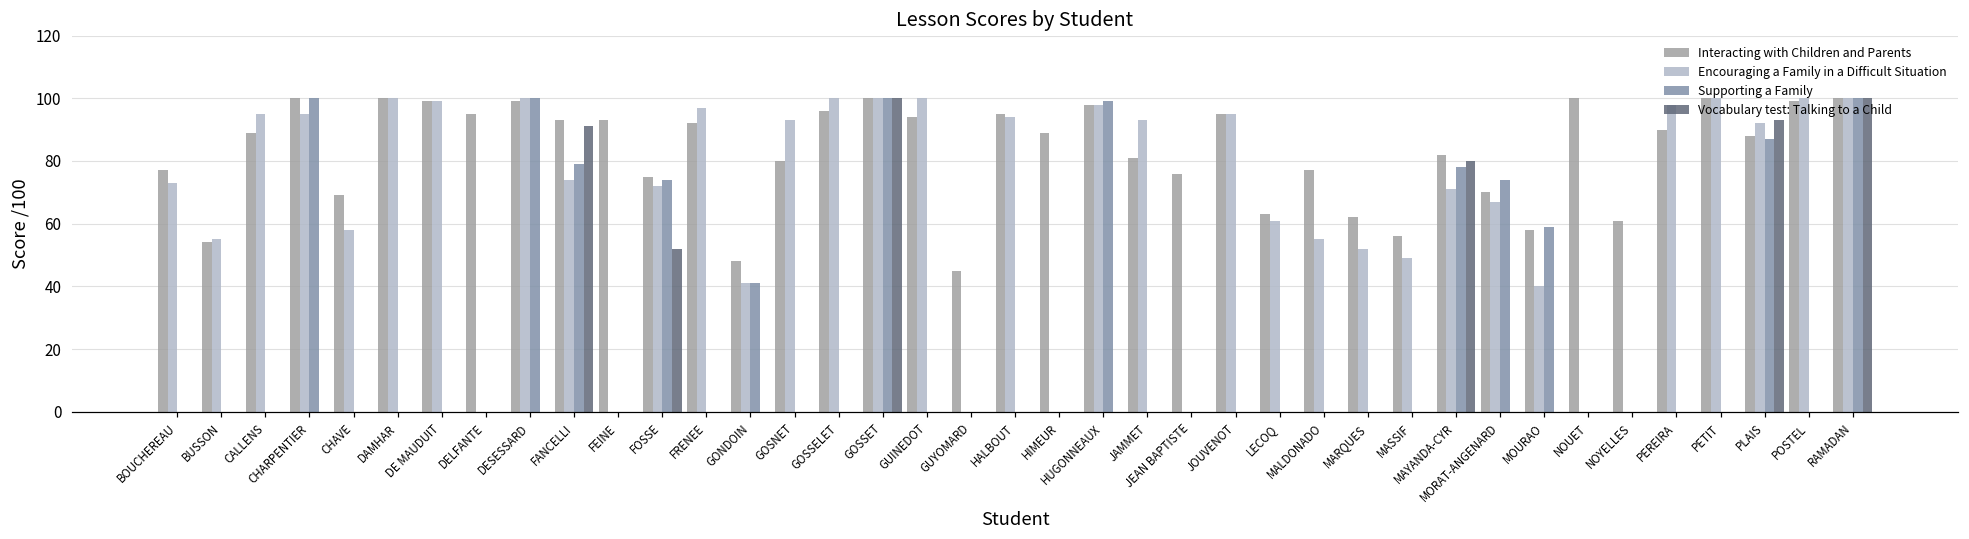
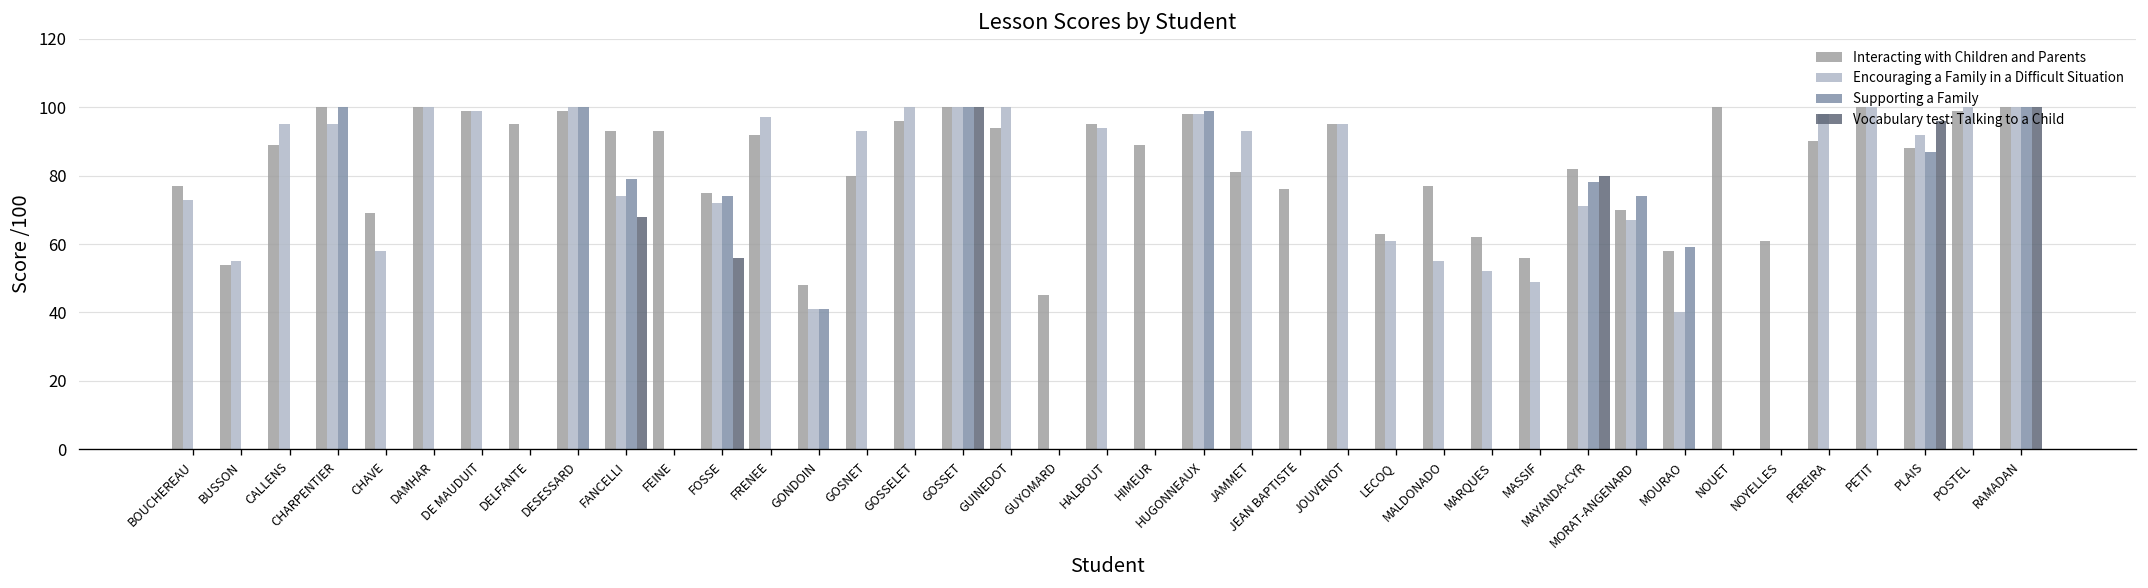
  {
    "Vocabulary test: Talking to a Child": {
      "BOUCHEREAU": 0,
      "BUSSON": 0,
      "CALLENS": 0,
      "CHARPENTIER": 0,
      "CHAVE": 0,
      "DAMHAR": 0,
      "DE MAUDUIT": 0,
      "DELFANTE": 0,
      "DESESSARD": 0,
-     "FANCELLI": 91,
+     "FANCELLI": 68,
      "FEINE": 0,
-     "FOSSE": 52,
+     "FOSSE": 56,
      "FRENEE": 0,
      "GONDOIN": 0,
      "GOSNET": 0,
      "GOSSELET": 0,
      "GOSSET": 100,
      "GUINEDOT": 0,
      "GUYOMARD": 0,
      "HALBOUT": 0,
      "HIMEUR": 0,
      "HUGONNEAUX": 0,
      "JAMMET": 0,
      "JEAN BAPTISTE": 0,
      "JOUVENOT": 0,
      "LECOQ": 0,
      "MALDONADO": 0,
      "MARQUES": 0,
      "MASSIF": 0,
      "MAYANDA-CYR": 80,
      "MORAT-ANGENARD": 0,
      "MOURAO": 0,
      "NOUET": 0,
      "NOYELLES": 0,
      "PEREIRA": 0,
      "PETIT": 0,
-     "PLAIS": 93,
+     "PLAIS": 96,
      "POSTEL": 0,
      "RAMADAN": 100
    }
  }
